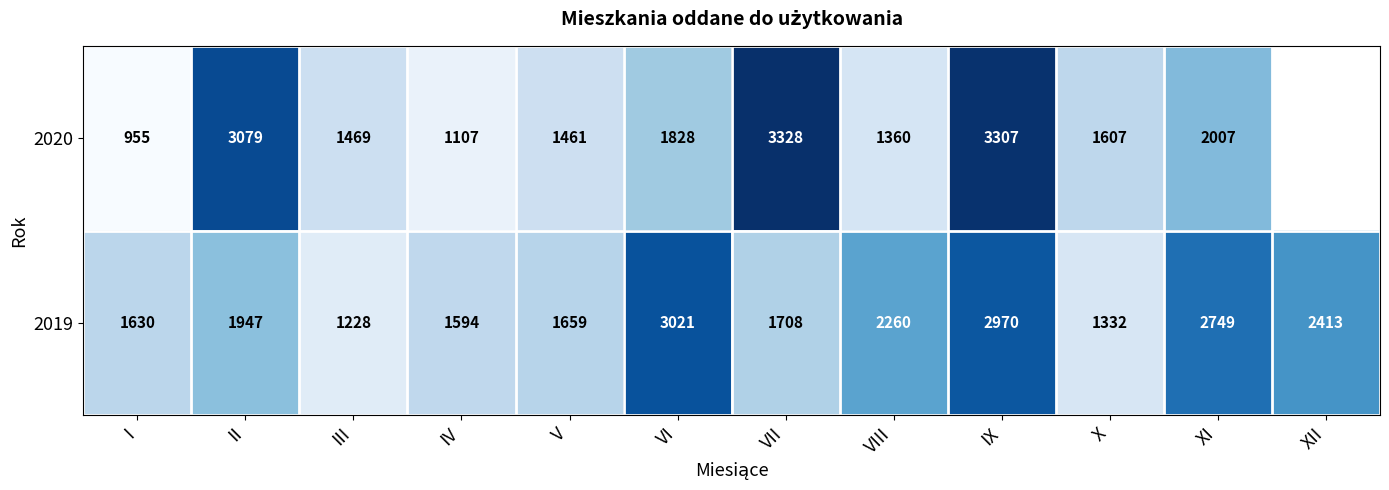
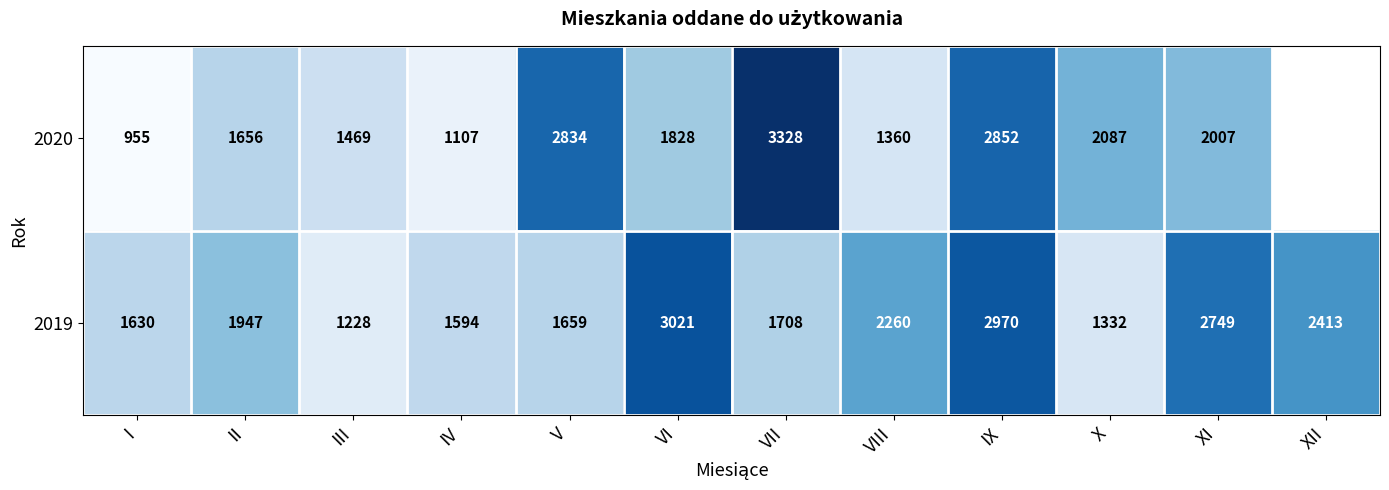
  {
    "2020": {
      "I": 955,
-     "II": 3079,
+     "II": 1656,
      "III": 1469,
      "IV": 1107,
-     "V": 1461,
+     "V": 2834,
      "VI": 1828,
      "VII": 3328,
      "VIII": 1360,
-     "IX": 3307,
-     "X": 1607,
+     "IX": 2852,
+     "X": 2087,
      "XI": 2007
    },
    "2019": {
      "I": 1630,
      "II": 1947,
      "III": 1228,
      "IV": 1594,
      "V": 1659,
      "VI": 3021,
      "VII": 1708,
      "VIII": 2260,
      "IX": 2970,
      "X": 1332,
      "XI": 2749,
      "XII": 2413
    }
  }
